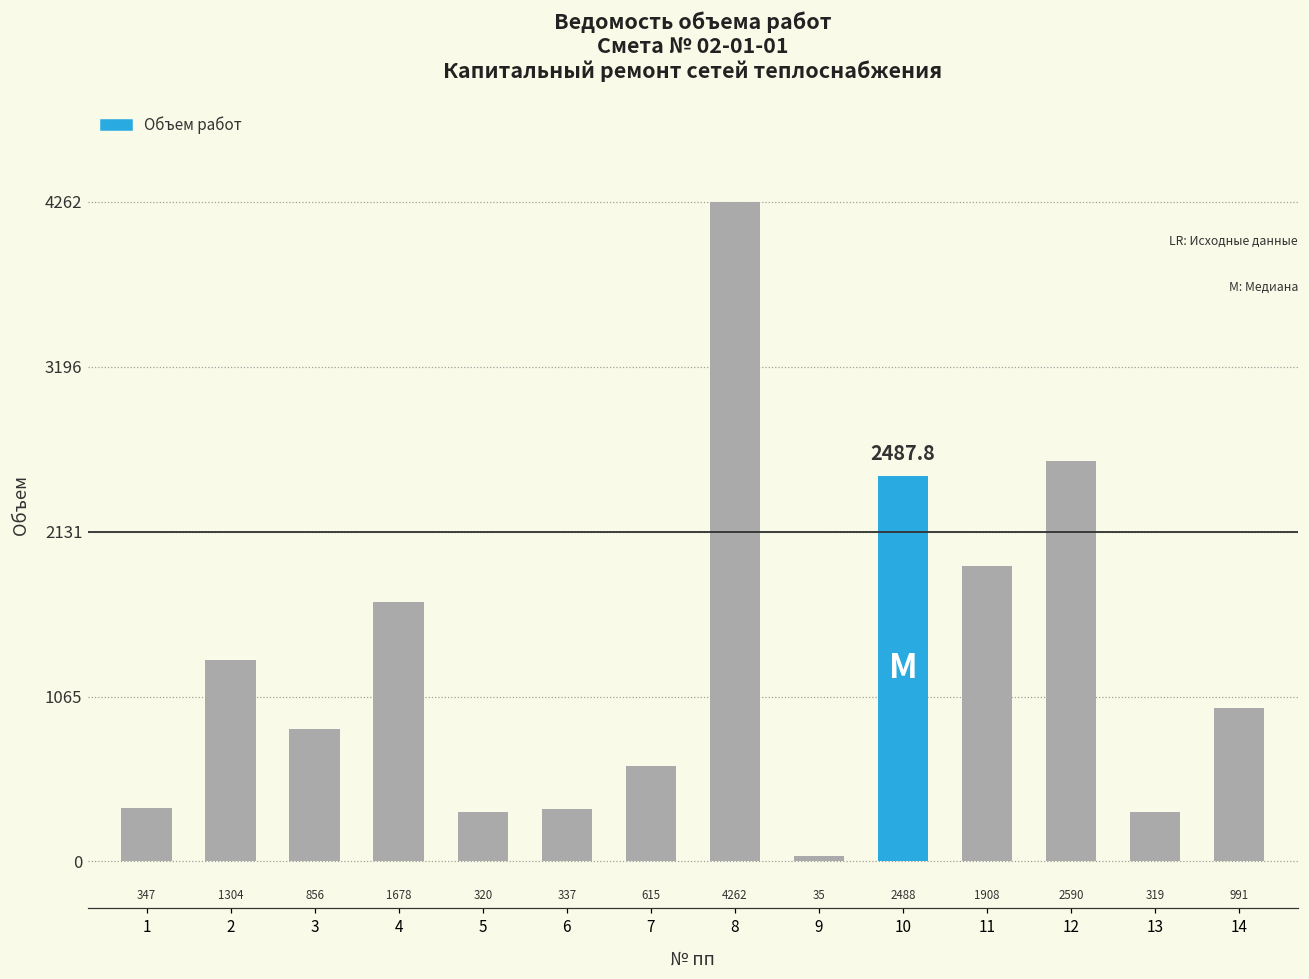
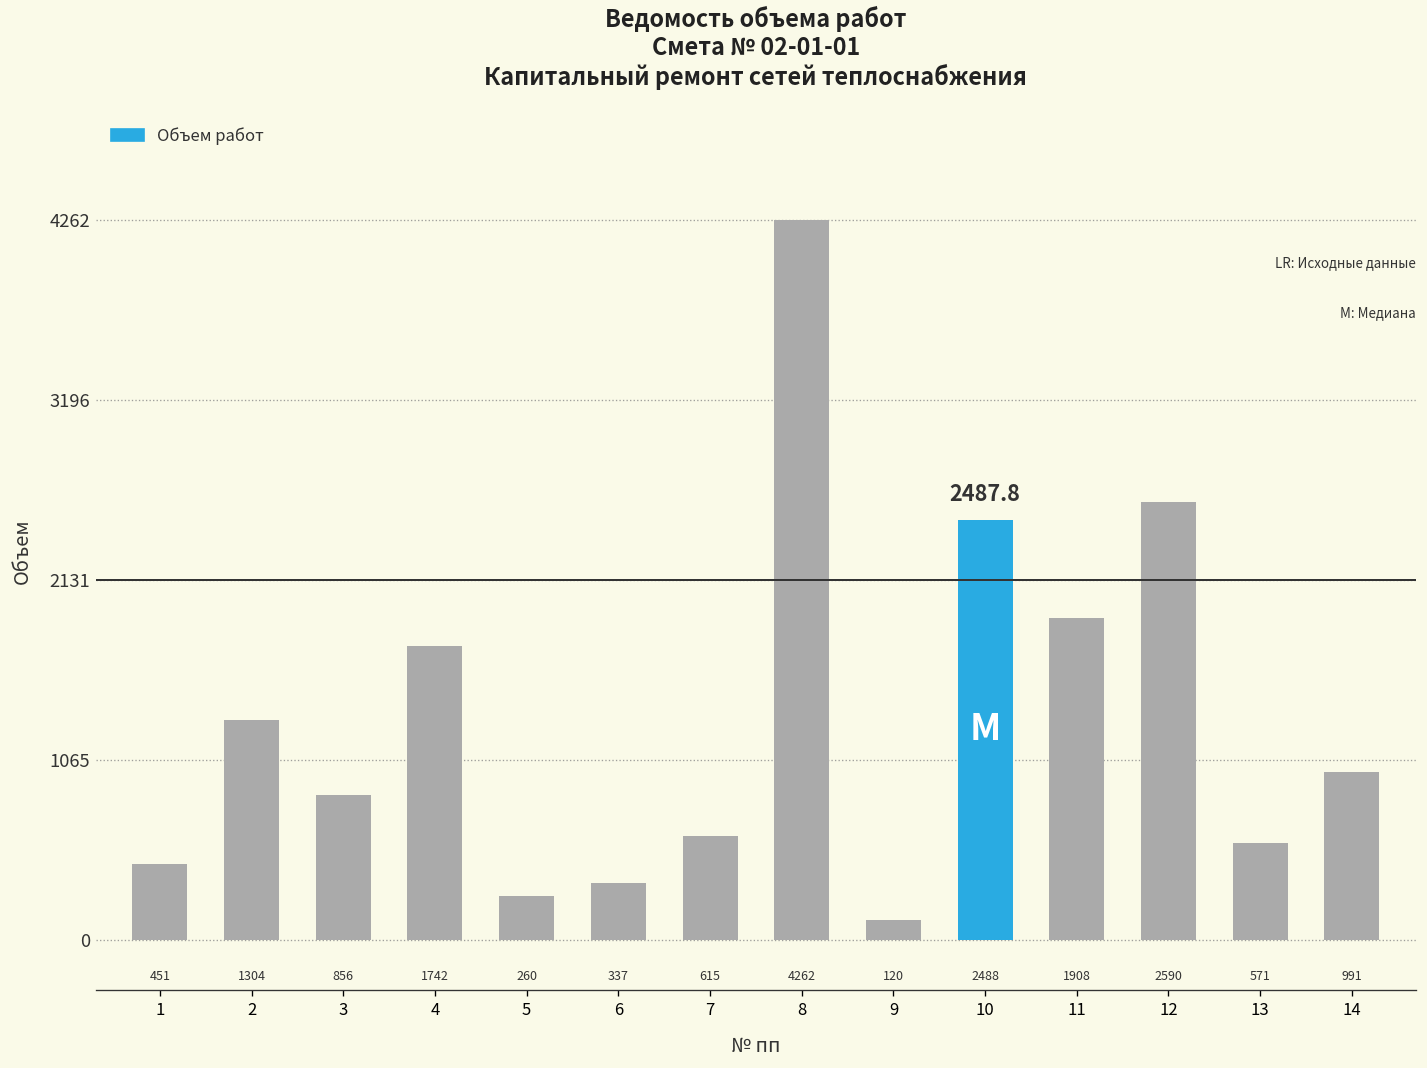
  {
-   "1": 347,
-   "4": 1678,
-   "5": 320,
-   "9": 35,
+   "1": 451,
+   "4": 1742,
+   "5": 260,
+   "9": 120,
    "10": 2487.8,
-   "13": 319
+   "13": 571
  }
